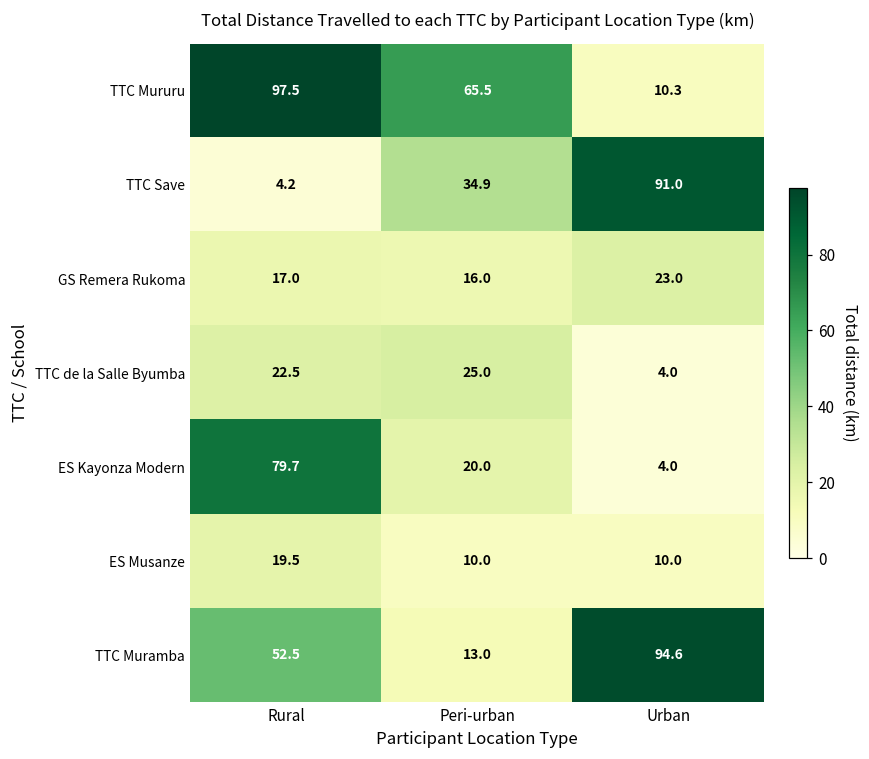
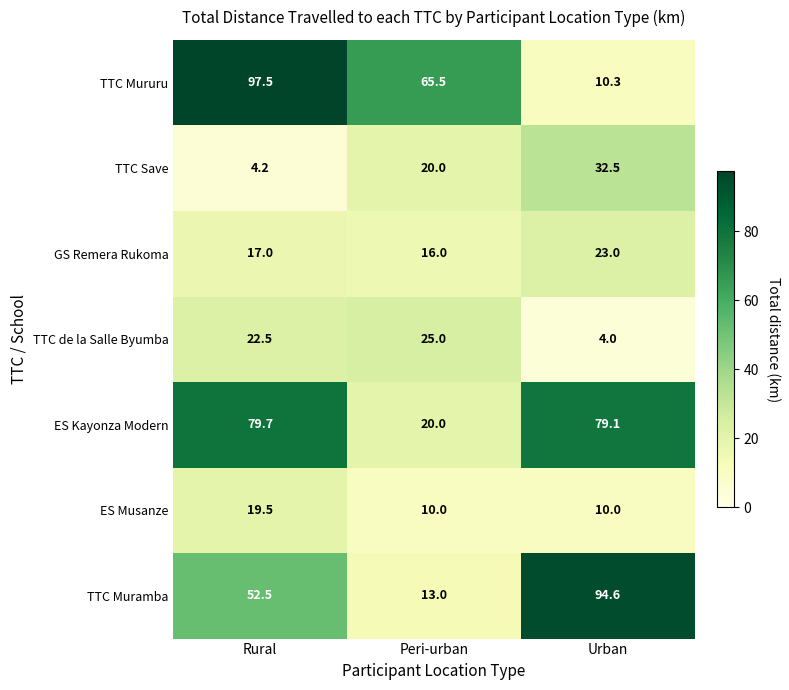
  {
    "TTC Mururu": {
      "Rural": 97.5,
      "Peri-urban": 65.5,
      "Urban": 10.3
    },
    "TTC Save": {
      "Rural": 4.2,
-     "Peri-urban": 34.9,
-     "Urban": 91.0
+     "Peri-urban": 20.0,
+     "Urban": 32.5
    },
    "GS Remera Rukoma": {
      "Rural": 17.0,
      "Peri-urban": 16.0,
      "Urban": 23.0
    },
    "TTC de la Salle Byumba": {
      "Rural": 22.5,
      "Peri-urban": 25.0,
      "Urban": 4.0
    },
    "ES Kayonza Modern": {
      "Rural": 79.7,
      "Peri-urban": 20.0,
-     "Urban": 4.0
+     "Urban": 79.1
    },
    "ES Musanze": {
      "Rural": 19.5,
      "Peri-urban": 10.0,
      "Urban": 10.0
    },
    "TTC Muramba": {
      "Rural": 52.5,
      "Peri-urban": 13.0,
      "Urban": 94.6
    }
  }
